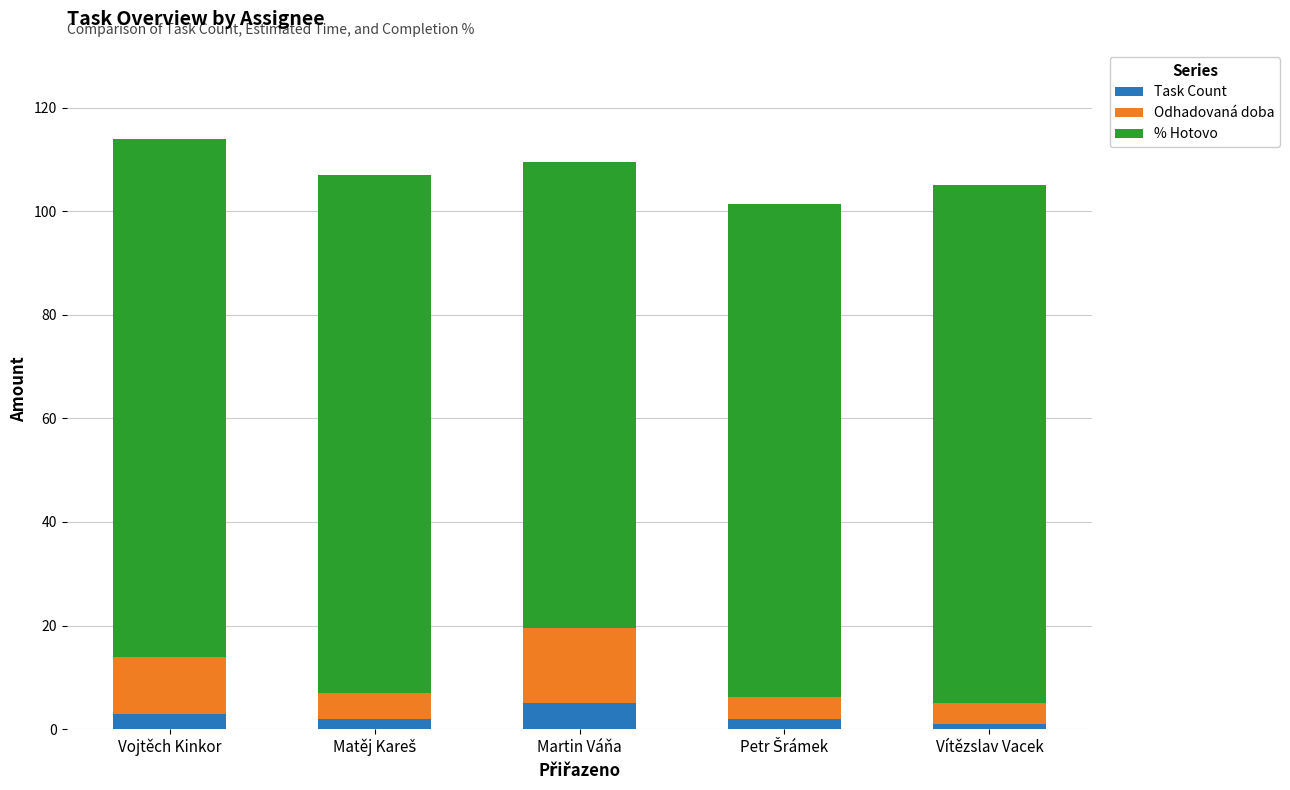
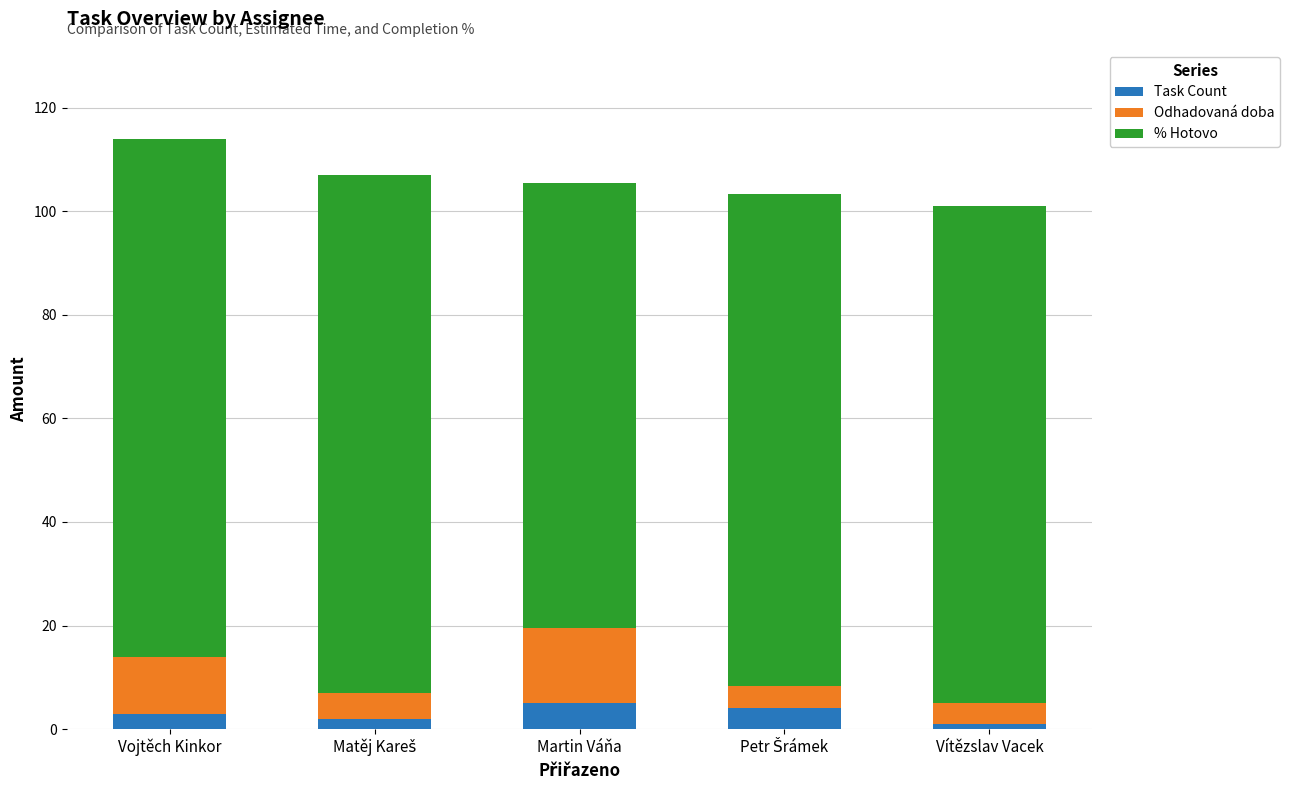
  {
    "Task Count": {
      "Vojtěch Kinkor": 3,
      "Matěj Kareš": 2,
      "Martin Váňa": 5,
-     "Petr Šrámek": 2,
+     "Petr Šrámek": 4,
      "Vítězslav Vacek": 1
    },
    "Odhadovaná doba": {
      "Vojtěch Kinkor": 11,
      "Matěj Kareš": 5,
      "Martin Váňa": 15,
      "Petr Šrámek": 4,
      "Vítězslav Vacek": 4
    },
    "% Hotovo": {
      "Vojtěch Kinkor": 100,
      "Matěj Kareš": 100,
-     "Martin Váňa": 90,
+     "Martin Váňa": 86,
      "Petr Šrámek": 95,
-     "Vítězslav Vacek": 100
+     "Vítězslav Vacek": 96
    }
  }
